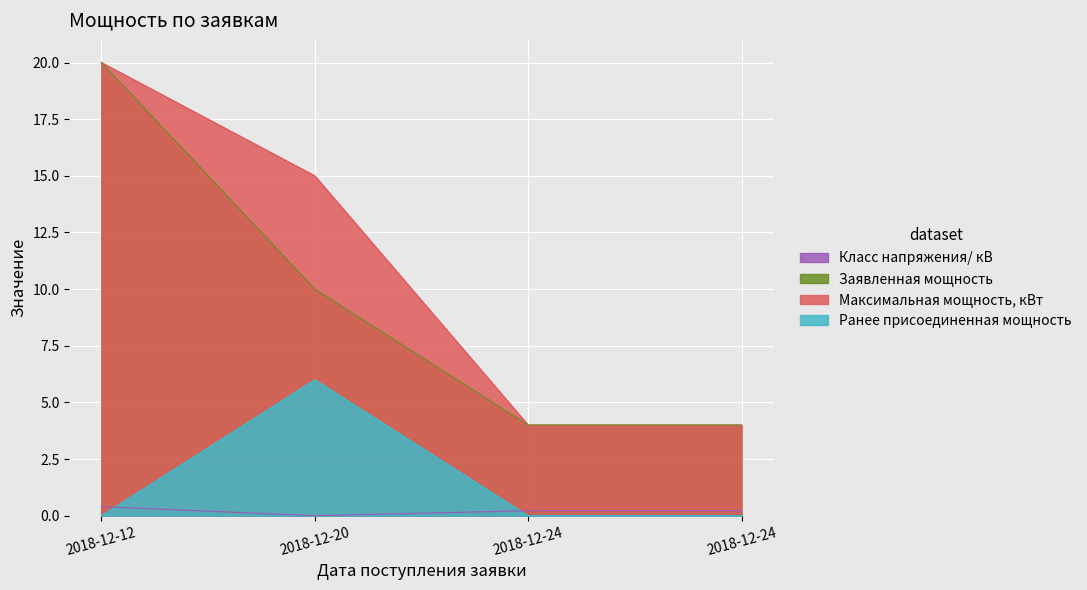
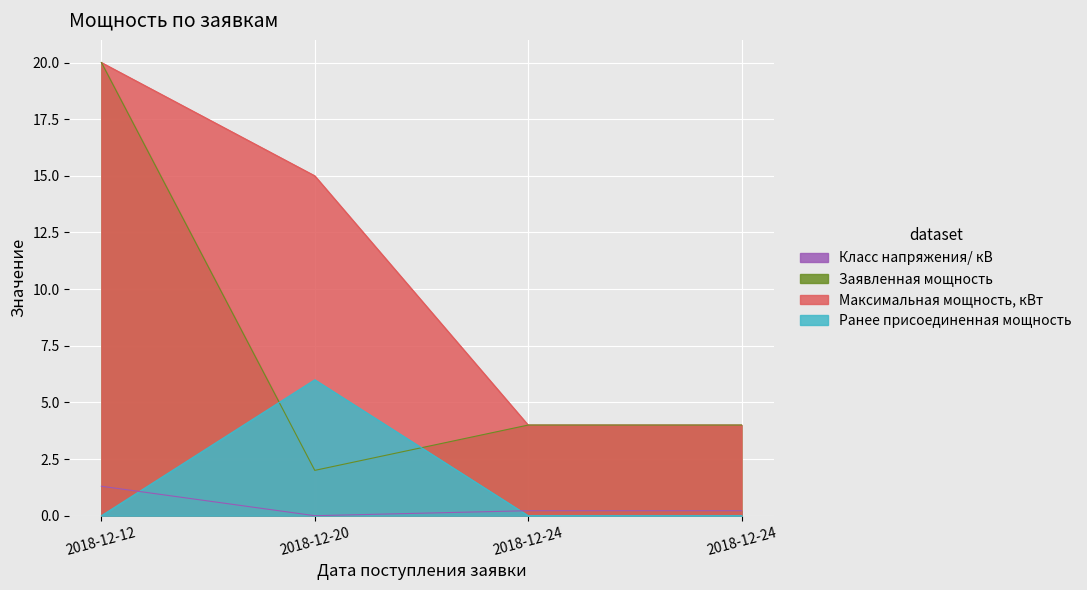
  {
    "Класс напряжения/ кВ": {
-     "2018-12-12": 0.4,
+     "2018-12-12": 1.3,
      "2018-12-20": 0.0
    },
    "Заявленная мощность": {
-     "2018-12-20": 10
+     "2018-12-20": 2
    },
    "Максимальная мощность, кВт": {
      "2018-12-20": 15.0
    },
    "Ранее присоединенная мощность": {
      "2018-12-12": 0.0,
      "2018-12-20": 6.0
    }
  }
